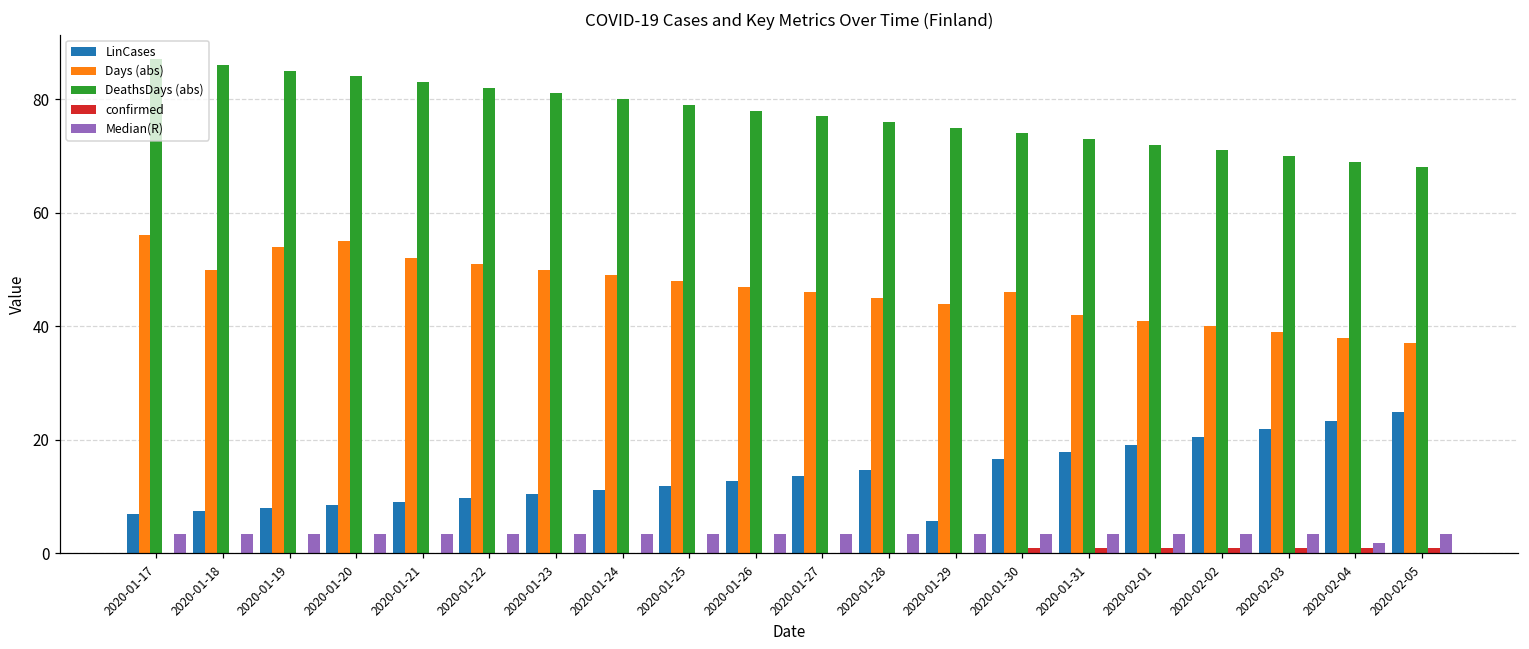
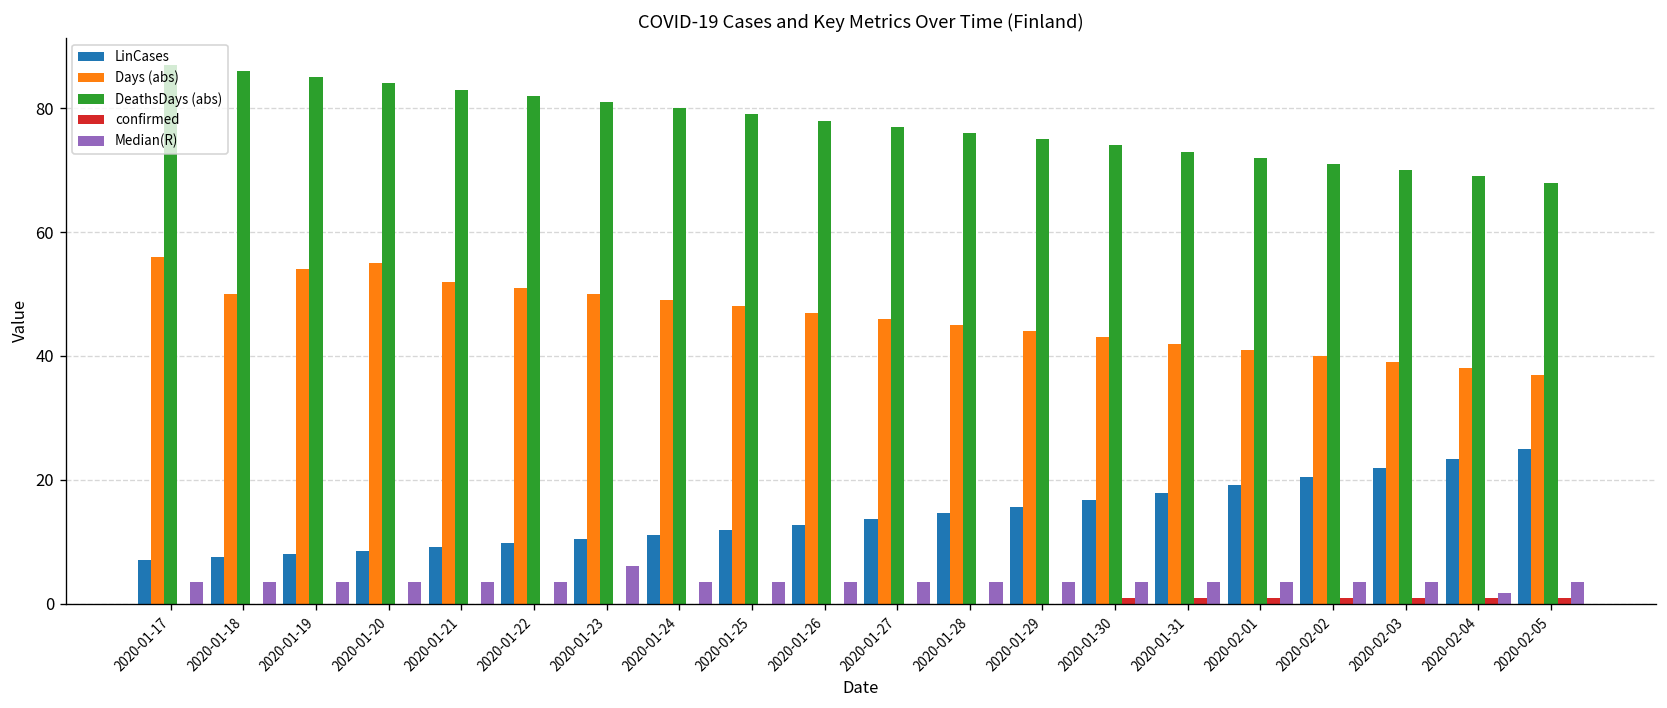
  {
    "LinCases": {
      "2020-01-17": 7,
      "2020-01-18": 7,
      "2020-01-19": 8,
      "2020-01-20": 9,
      "2020-01-21": 9,
      "2020-01-22": 10,
      "2020-01-23": 10,
      "2020-01-24": 11,
      "2020-01-25": 12,
      "2020-01-26": 13,
      "2020-01-27": 14,
      "2020-01-28": 15,
-     "2020-01-29": 6,
+     "2020-01-29": 16,
      "2020-01-30": 17,
      "2020-01-31": 18,
      "2020-02-01": 19,
      "2020-02-02": 20,
      "2020-02-03": 22,
      "2020-02-04": 23,
      "2020-02-05": 25
    },
    "Days (abs)": {
      "2020-01-17": 56,
      "2020-01-18": 50,
      "2020-01-19": 54,
      "2020-01-20": 55,
      "2020-01-21": 52,
      "2020-01-22": 51,
      "2020-01-23": 50,
      "2020-01-24": 49,
      "2020-01-25": 48,
      "2020-01-26": 47,
      "2020-01-27": 46,
      "2020-01-28": 45,
      "2020-01-29": 44,
-     "2020-01-30": 46,
+     "2020-01-30": 43,
      "2020-01-31": 42,
      "2020-02-01": 41,
      "2020-02-02": 40,
      "2020-02-03": 39,
      "2020-02-04": 38,
      "2020-02-05": 37
    },
    "DeathsDays (abs)": {
      "2020-01-18": 86,
      "2020-01-19": 85,
      "2020-01-20": 84,
      "2020-01-21": 83,
      "2020-01-22": 82,
      "2020-01-23": 81,
      "2020-01-24": 80,
      "2020-01-25": 79,
      "2020-01-26": 78,
      "2020-01-27": 77,
      "2020-01-28": 76,
      "2020-01-29": 75,
      "2020-01-30": 74,
      "2020-01-31": 73,
      "2020-02-01": 72,
      "2020-02-02": 71,
      "2020-02-03": 70,
      "2020-02-04": 69,
      "2020-02-05": 68
    },
    "confirmed": {
      "2020-01-17": 0,
      "2020-01-18": 0,
      "2020-01-19": 0,
      "2020-01-20": 0,
      "2020-01-21": 0,
      "2020-01-22": 0,
      "2020-01-23": 0,
      "2020-01-24": 0,
      "2020-01-25": 0,
      "2020-01-26": 0,
      "2020-01-27": 0,
      "2020-01-28": 0,
      "2020-01-29": 0,
      "2020-01-30": 1,
      "2020-01-31": 1,
      "2020-02-01": 1,
      "2020-02-02": 1,
      "2020-02-03": 1,
      "2020-02-04": 1,
      "2020-02-05": 1
    },
    "Median(R)": {
      "2020-01-17": 3,
      "2020-01-18": 3,
      "2020-01-19": 3,
      "2020-01-20": 3,
      "2020-01-21": 3,
      "2020-01-22": 3,
-     "2020-01-23": 3,
+     "2020-01-23": 6,
      "2020-01-24": 3,
      "2020-01-25": 3,
      "2020-01-26": 3,
      "2020-01-27": 3,
      "2020-01-28": 3,
      "2020-01-29": 3,
      "2020-01-30": 3,
      "2020-01-31": 3,
      "2020-02-01": 3,
      "2020-02-02": 3,
      "2020-02-03": 3,
      "2020-02-04": 2,
      "2020-02-05": 3
    }
  }
